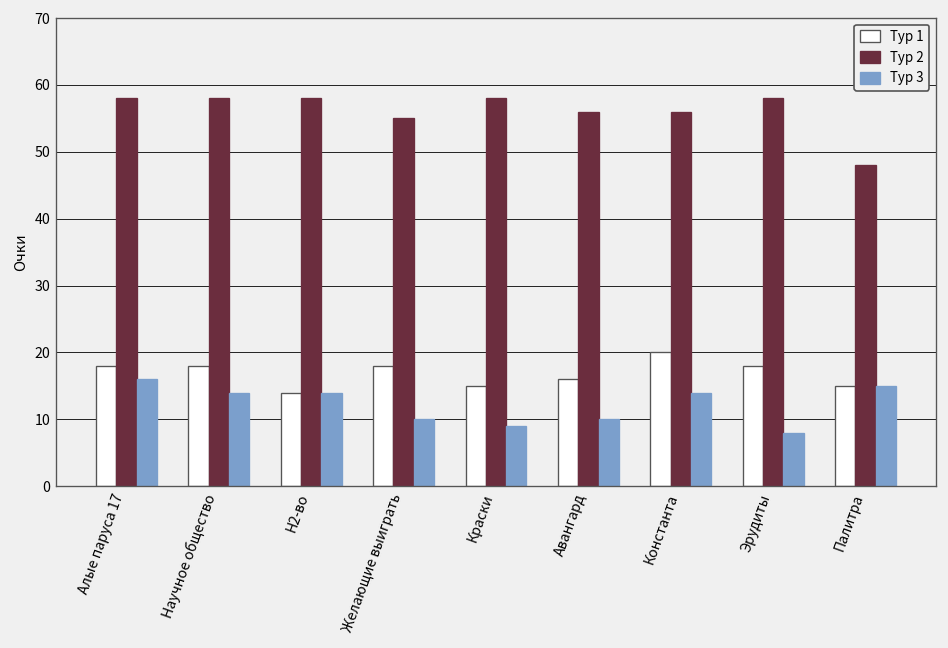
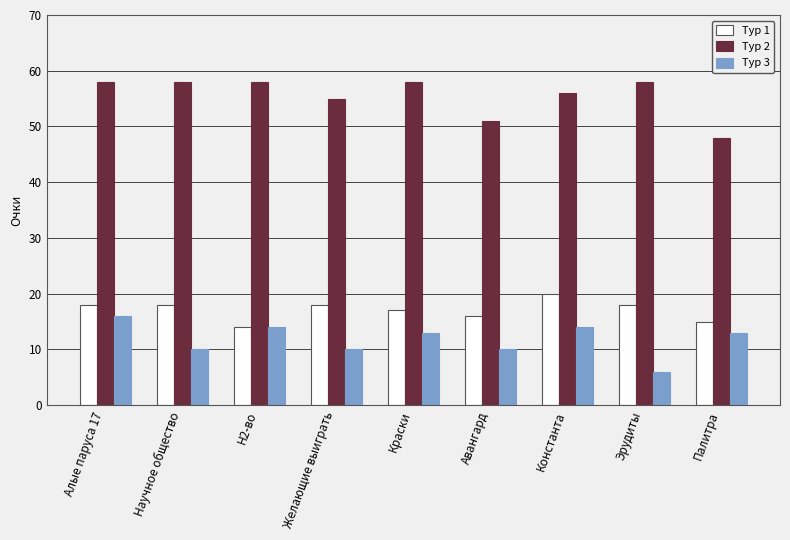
  {
    "Тур 1": {
      "Алые паруса 17": 18,
      "Научное общество": 18,
      "Н2-во": 14,
      "Желающие выиграть": 18,
-     "Краски": 15,
+     "Краски": 17,
      "Авангард": 16,
      "Константа": 20,
      "Эрудиты": 18,
      "Палитра": 15
    },
    "Тур 2": {
      "Алые паруса 17": 58,
      "Научное общество": 58,
      "Н2-во": 58,
      "Желающие выиграть": 55,
      "Краски": 58,
-     "Авангард": 56,
+     "Авангард": 51,
      "Константа": 56,
      "Эрудиты": 58,
      "Палитра": 48
    },
    "Тур 3": {
      "Алые паруса 17": 16,
-     "Научное общество": 14,
+     "Научное общество": 10,
      "Н2-во": 14,
      "Желающие выиграть": 10,
-     "Краски": 9,
+     "Краски": 13,
      "Авангард": 10,
      "Константа": 14,
-     "Эрудиты": 8,
-     "Палитра": 15
+     "Эрудиты": 6,
+     "Палитра": 13
    }
  }
